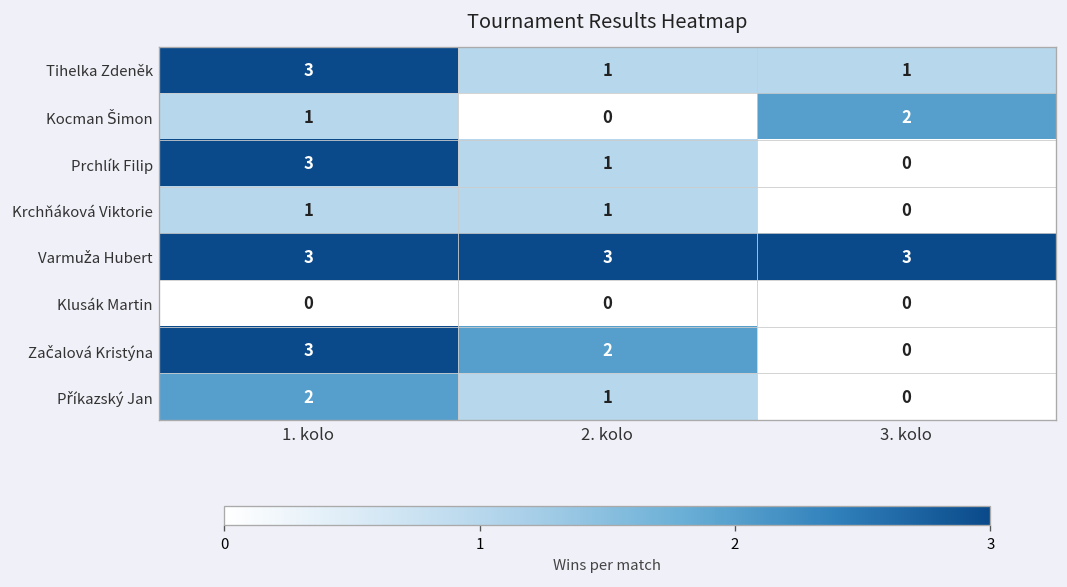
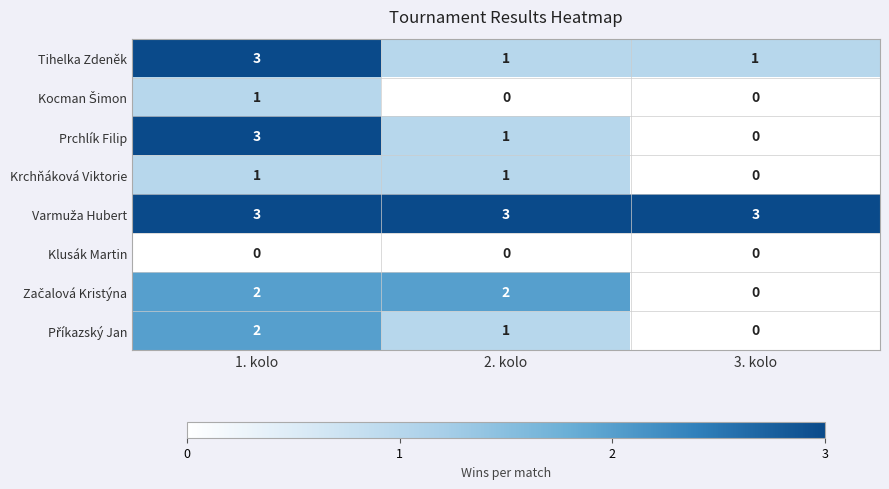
  {
    "Tihelka Zdeněk": {
      "1. kolo": 3,
      "2. kolo": 1,
      "3. kolo": 1
    },
    "Kocman Šimon": {
      "1. kolo": 1,
      "2. kolo": 0,
-     "3. kolo": 2
+     "3. kolo": 0
    },
    "Prchlík Filip": {
      "1. kolo": 3,
      "2. kolo": 1,
      "3. kolo": 0
    },
    "Krchňáková Viktorie": {
      "1. kolo": 1,
      "2. kolo": 1,
      "3. kolo": 0
    },
    "Varmuža Hubert": {
      "1. kolo": 3,
      "2. kolo": 3,
      "3. kolo": 3
    },
    "Klusák Martin": {
      "1. kolo": 0,
      "2. kolo": 0,
      "3. kolo": 0
    },
    "Začalová Kristýna": {
-     "1. kolo": 3,
+     "1. kolo": 2,
      "2. kolo": 2,
      "3. kolo": 0
    },
    "Příkazský Jan": {
      "1. kolo": 2,
      "2. kolo": 1,
      "3. kolo": 0
    }
  }
